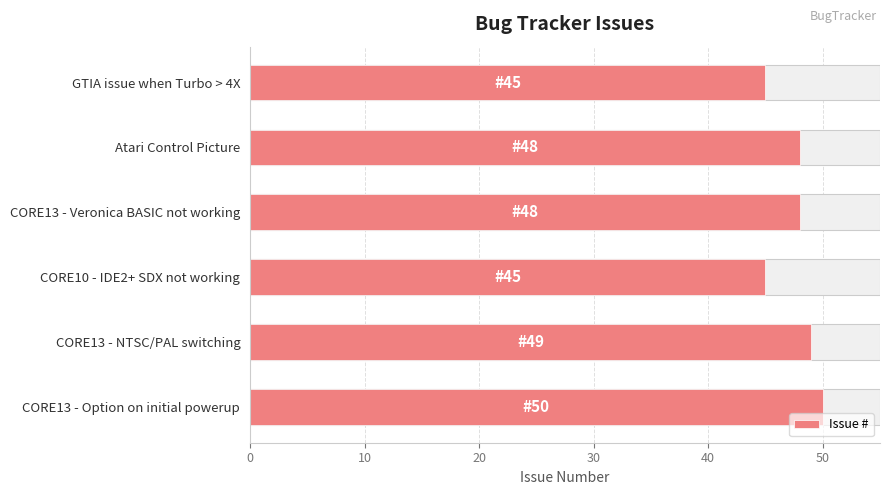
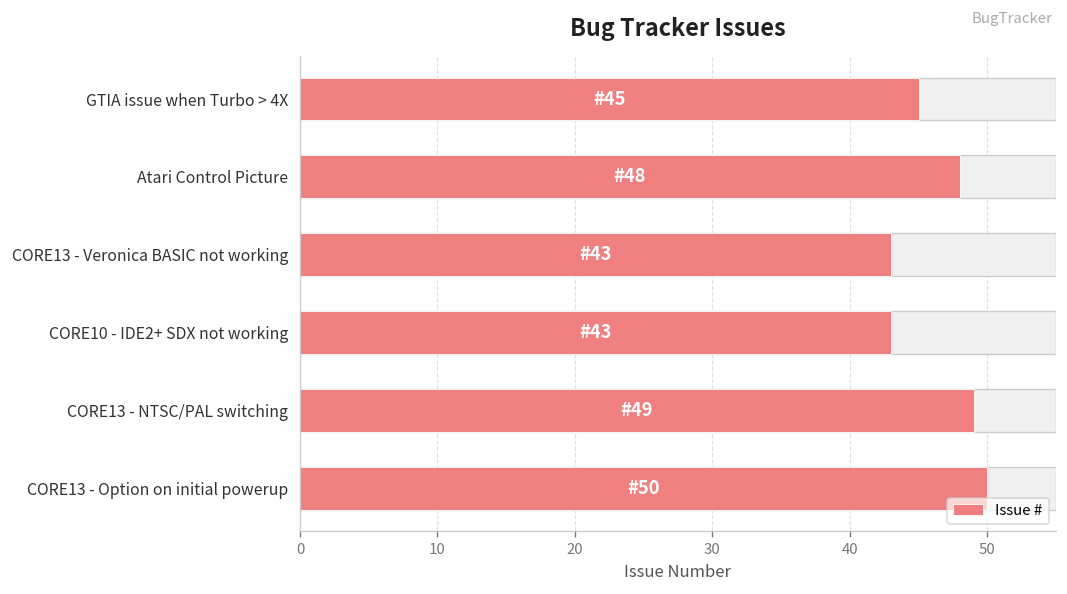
  {
    "Issue #": {
-     "CORE13 - Veronica BASIC not working": 48,
-     "CORE10 - IDE2+ SDX not working": 45
+     "CORE13 - Veronica BASIC not working": 43,
+     "CORE10 - IDE2+ SDX not working": 43
    }
  }
